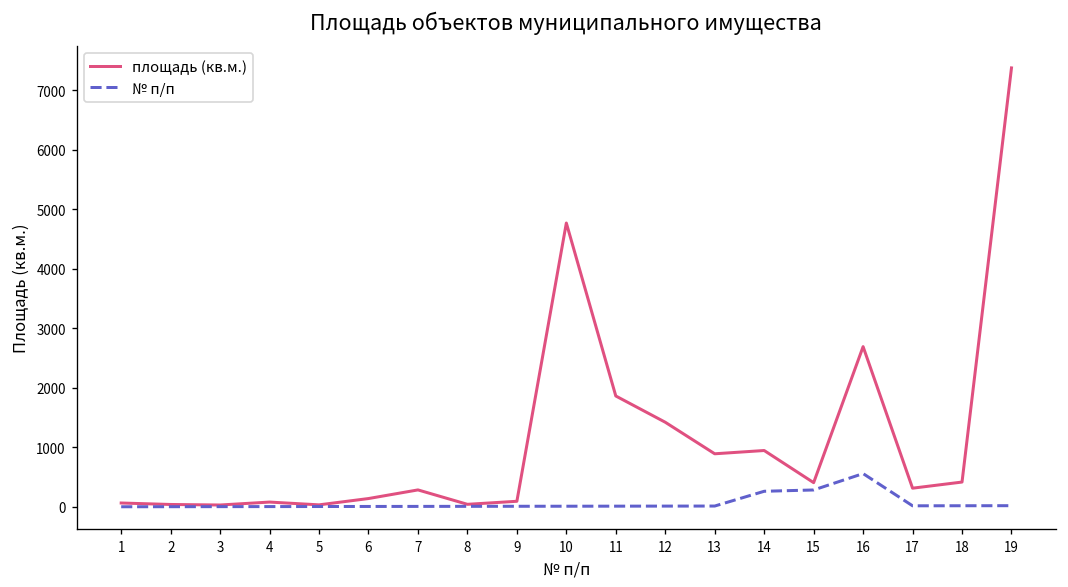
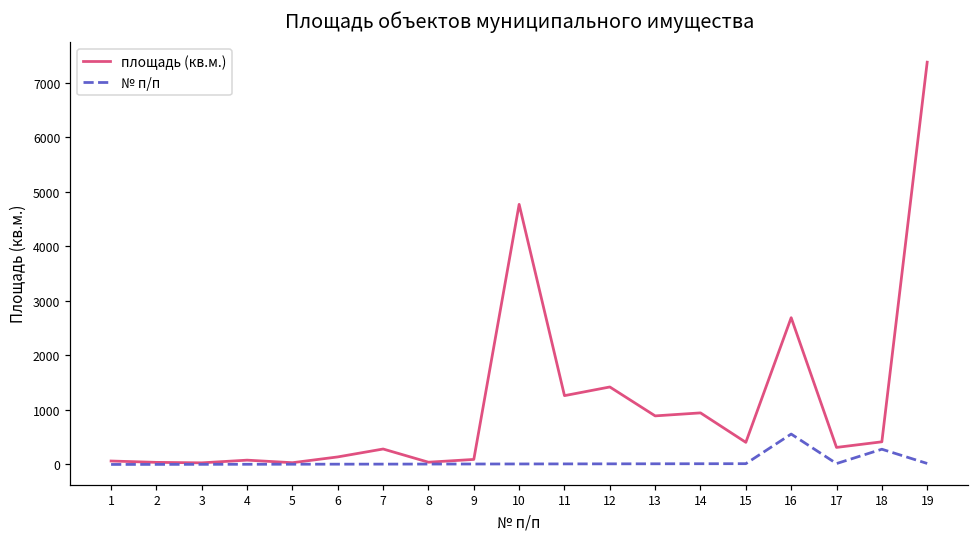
  {
    "площадь (кв.м.)": {
      "1": 100,
      "4": 100,
      "6": 100,
      "7": 300,
      "9": 100,
      "10": 4800,
-     "11": 1900,
+     "11": 1300,
      "12": 1400,
      "13": 900,
      "14": 900,
      "15": 400,
      "16": 2700,
      "17": 300,
      "18": 400,
      "19": 7400
    },
    "№ п/п": {
      "1": 0,
      "4": 0,
      "6": 0,
      "7": 0,
      "9": 0,
      "10": 0,
      "11": 0,
      "12": 0,
      "13": 0,
-     "14": 300,
-     "15": 300,
+     "14": 0,
+     "15": 0,
      "16": 600,
      "17": 0,
-     "18": 0,
+     "18": 300,
      "19": 0
    }
  }
